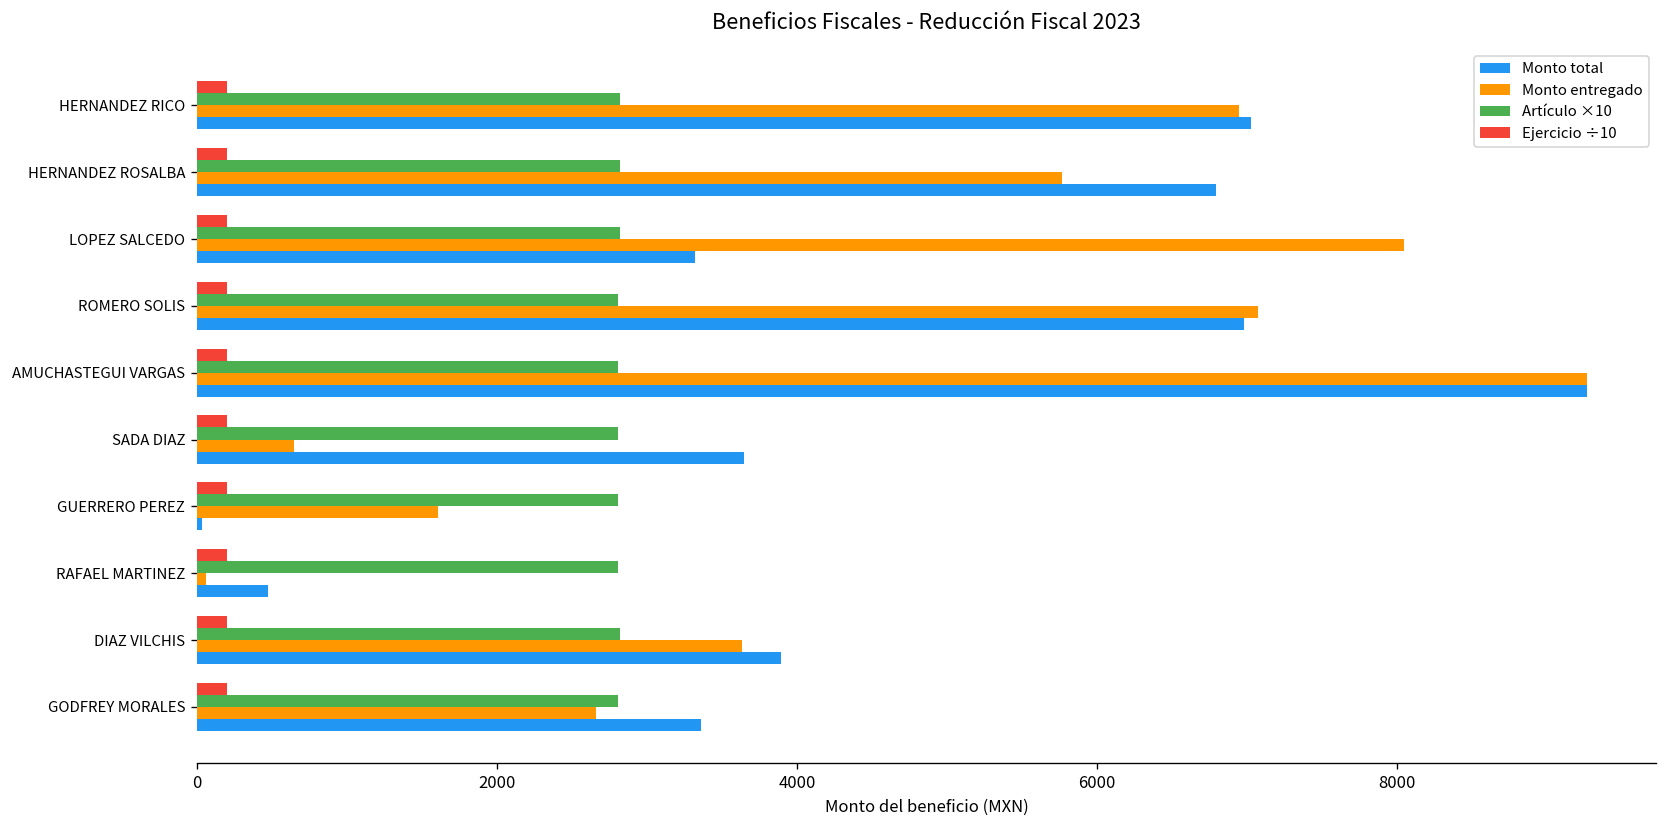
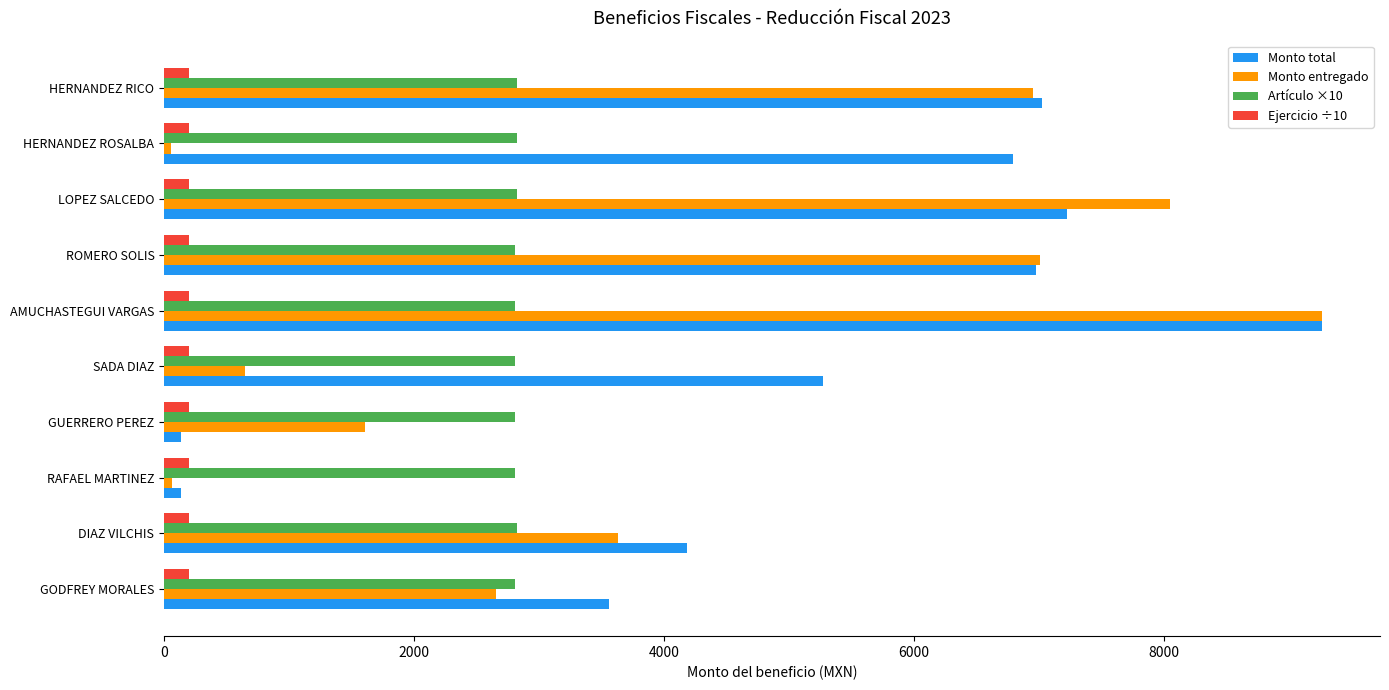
  {
    "Monto total": {
      "HERNANDEZ RICO": 7030,
      "HERNANDEZ ROSALBA": 6790,
-     "LOPEZ SALCEDO": 3320,
+     "LOPEZ SALCEDO": 7220,
      "ROMERO SOLIS": 6980,
      "AMUCHASTEGUI VARGAS": 9260,
-     "SADA DIAZ": 3650,
-     "GUERRERO PEREZ": 40,
-     "RAFAEL MARTINEZ": 470,
-     "DIAZ VILCHIS": 3900,
-     "GODFREY MORALES": 3360
+     "SADA DIAZ": 5270,
+     "GUERRERO PEREZ": 140,
+     "RAFAEL MARTINEZ": 140,
+     "DIAZ VILCHIS": 4180,
+     "GODFREY MORALES": 3560
    },
    "Monto entregado": {
      "HERNANDEZ RICO": 6950,
-     "HERNANDEZ ROSALBA": 5770,
+     "HERNANDEZ ROSALBA": 50,
      "LOPEZ SALCEDO": 8050,
-     "ROMERO SOLIS": 7070,
+     "ROMERO SOLIS": 7000,
      "AMUCHASTEGUI VARGAS": 9260,
      "SADA DIAZ": 640,
      "GUERRERO PEREZ": 1610,
      "RAFAEL MARTINEZ": 60,
      "DIAZ VILCHIS": 3630,
      "GODFREY MORALES": 2660
    },
    "Artículo ×10": {
      "HERNANDEZ RICO": 2820,
      "HERNANDEZ ROSALBA": 2820,
      "LOPEZ SALCEDO": 2820,
      "ROMERO SOLIS": 2810,
      "AMUCHASTEGUI VARGAS": 2810,
      "SADA DIAZ": 2810,
      "GUERRERO PEREZ": 2810,
      "RAFAEL MARTINEZ": 2810,
      "DIAZ VILCHIS": 2820,
      "GODFREY MORALES": 2810
    },
    "Ejercicio ÷10": {
      "HERNANDEZ RICO": 200,
      "HERNANDEZ ROSALBA": 200,
      "LOPEZ SALCEDO": 200,
      "ROMERO SOLIS": 200,
      "AMUCHASTEGUI VARGAS": 200,
      "SADA DIAZ": 200,
      "GUERRERO PEREZ": 200,
      "RAFAEL MARTINEZ": 200,
      "DIAZ VILCHIS": 200,
      "GODFREY MORALES": 200
    }
  }
